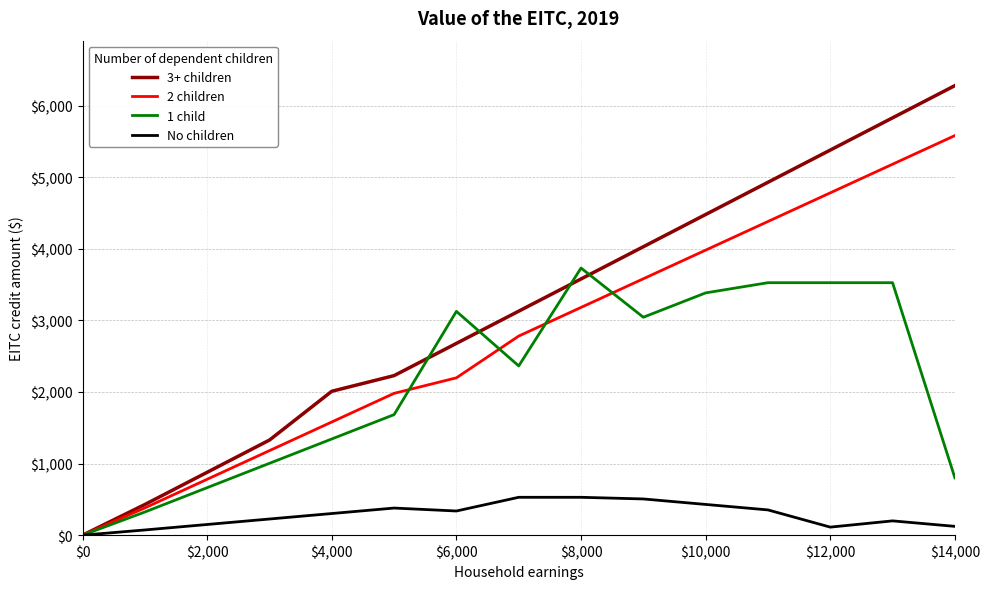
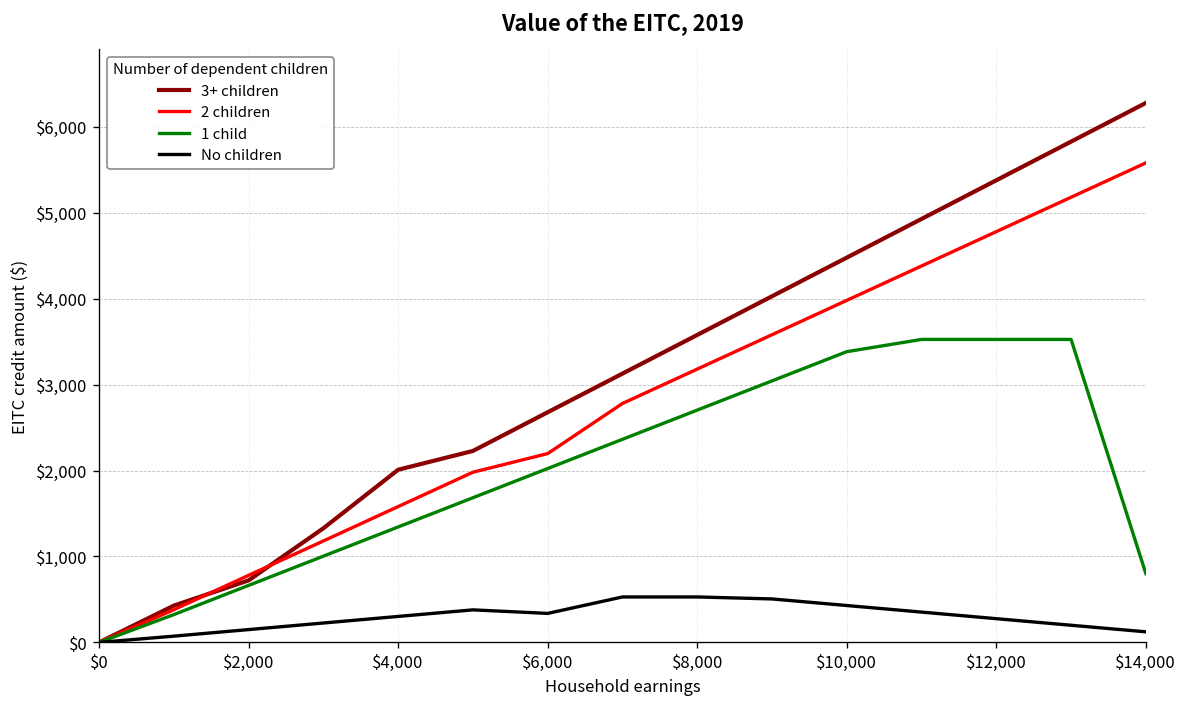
  {
    "3+ children": {
-     "$2,000": "$900",
+     "$2,000": "$700",
      "$4,000": "$2,000",
      "$6,000": "$2,700",
      "$8,000": "$3,600",
      "$10,000": "$4,500",
      "$12,000": "$5,400",
      "$14,000": "$6,300"
    },
    "2 children": {
      "$2,000": "$800",
      "$4,000": "$1,600",
      "$6,000": "$2,200",
      "$8,000": "$3,200",
      "$10,000": "$4,000",
      "$12,000": "$4,800",
      "$14,000": "$5,600"
    },
    "1 child": {
      "$2,000": "$700",
      "$4,000": "$1,300",
-     "$6,000": "$3,100",
-     "$8,000": "$3,700",
+     "$6,000": "$2,000",
+     "$8,000": "$2,700",
      "$10,000": "$3,400",
      "$12,000": "$3,500",
      "$14,000": "$800"
    },
    "No children": {
      "$2,000": "$100",
      "$4,000": "$300",
      "$6,000": "$300",
      "$8,000": "$500",
      "$10,000": "$400",
-     "$12,000": "$100",
+     "$12,000": "$300",
      "$14,000": "$100"
    }
  }
